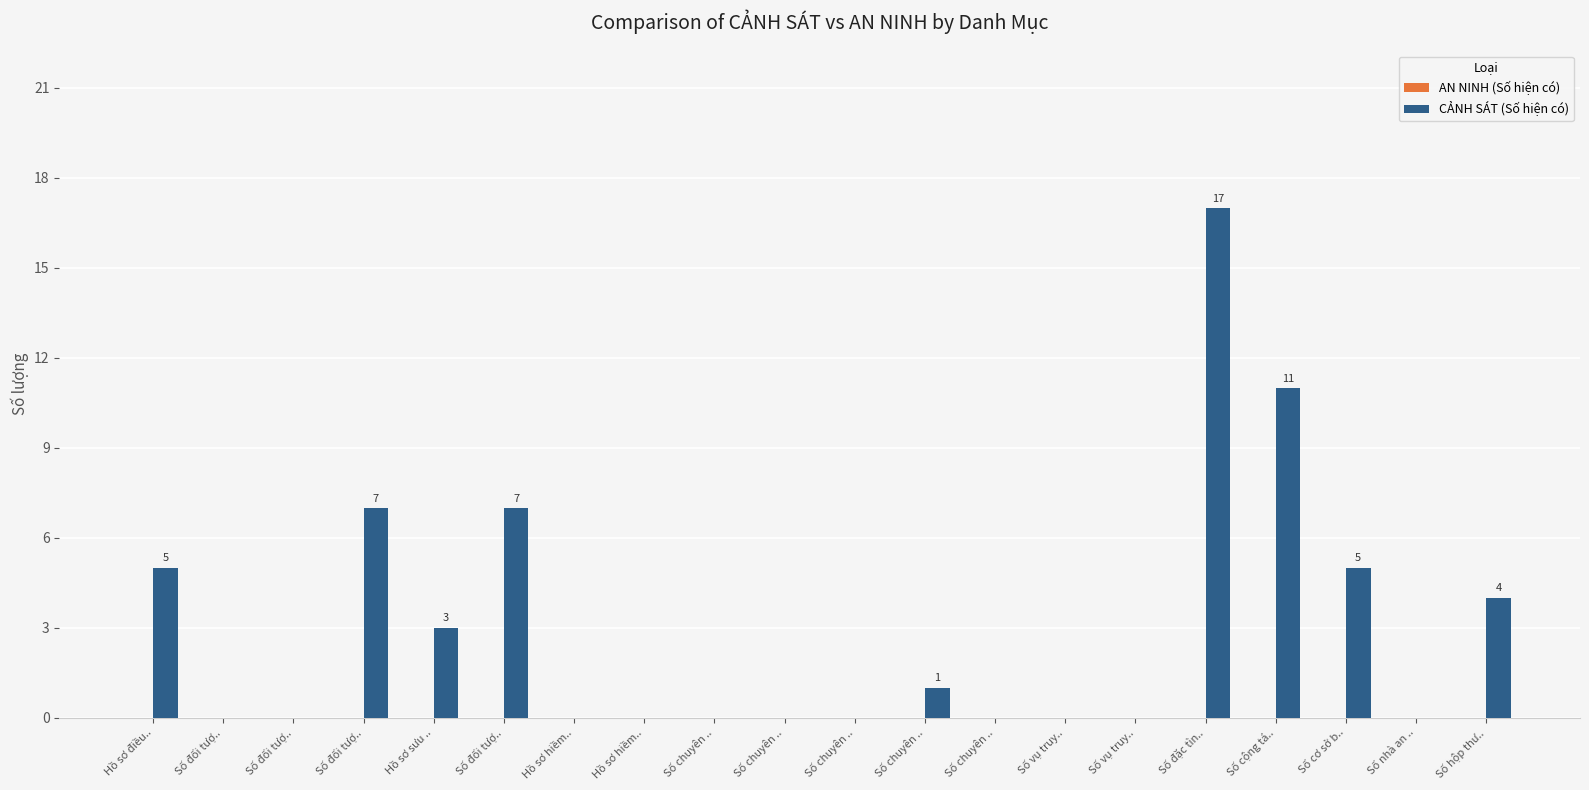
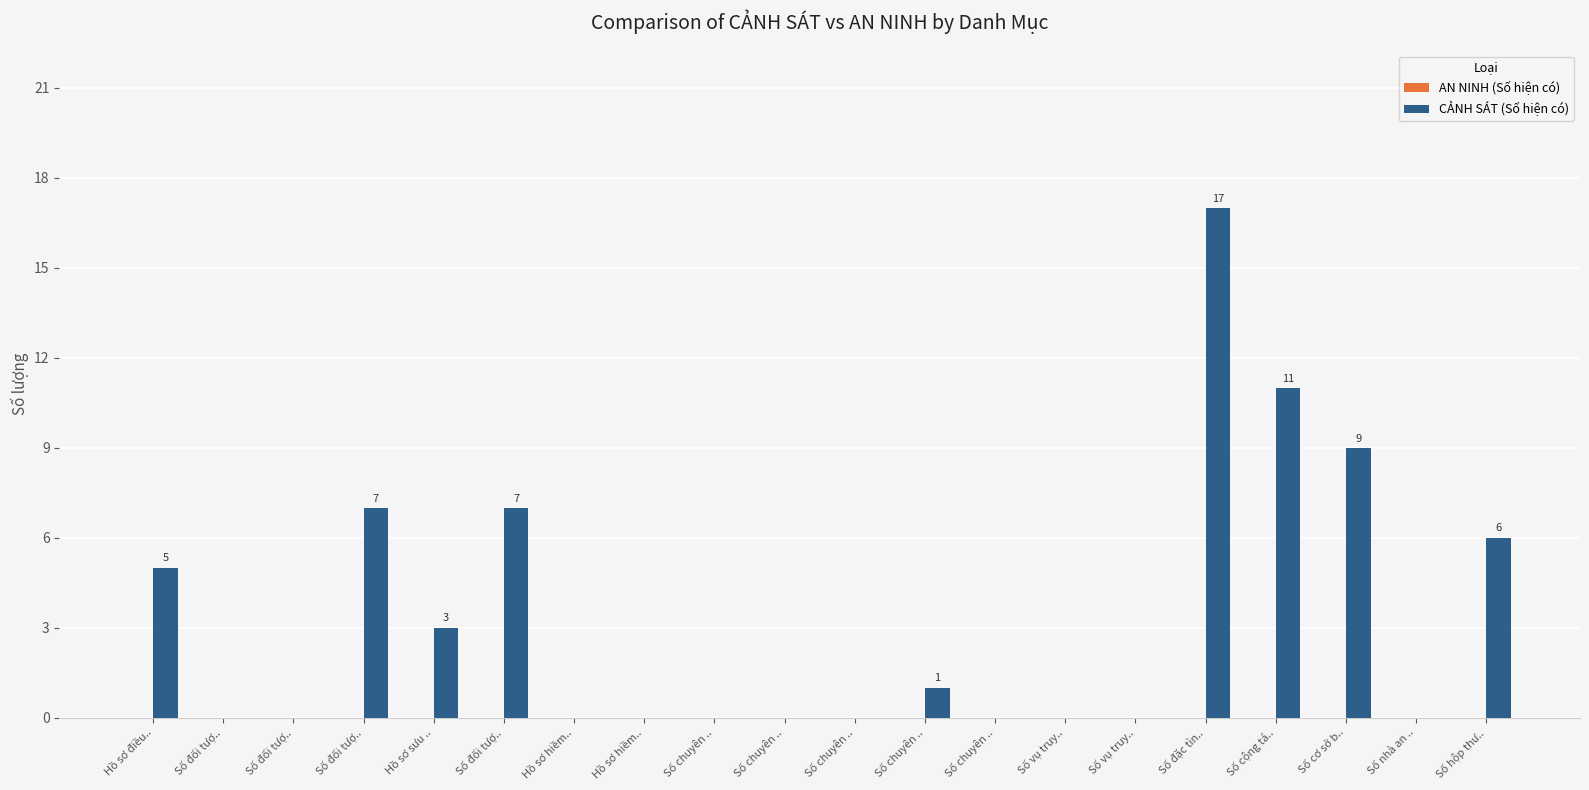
  {
    "AN NINH (Số hiện có)": {
      "Hồ sơ điều..": 0.0,
      "Hồ sơ sưu ..": 0.0,
      "Số đặc tìn..": 0.0,
      "Số cộng tá..": 0.0,
      "Số cơ sở b..": 0.0,
      "Số nhà an ..": 0.0,
      "Số hộp thư..": 0.0
    },
    "CẢNH SÁT (Số hiện có)": {
      "Hồ sơ điều..": 5,
      "Hồ sơ sưu ..": 3,
      "Số đặc tìn..": 17,
      "Số cộng tá..": 11,
-     "Số cơ sở b..": 5,
-     "Số hộp thư..": 4
+     "Số cơ sở b..": 9,
+     "Số hộp thư..": 6
    }
  }
